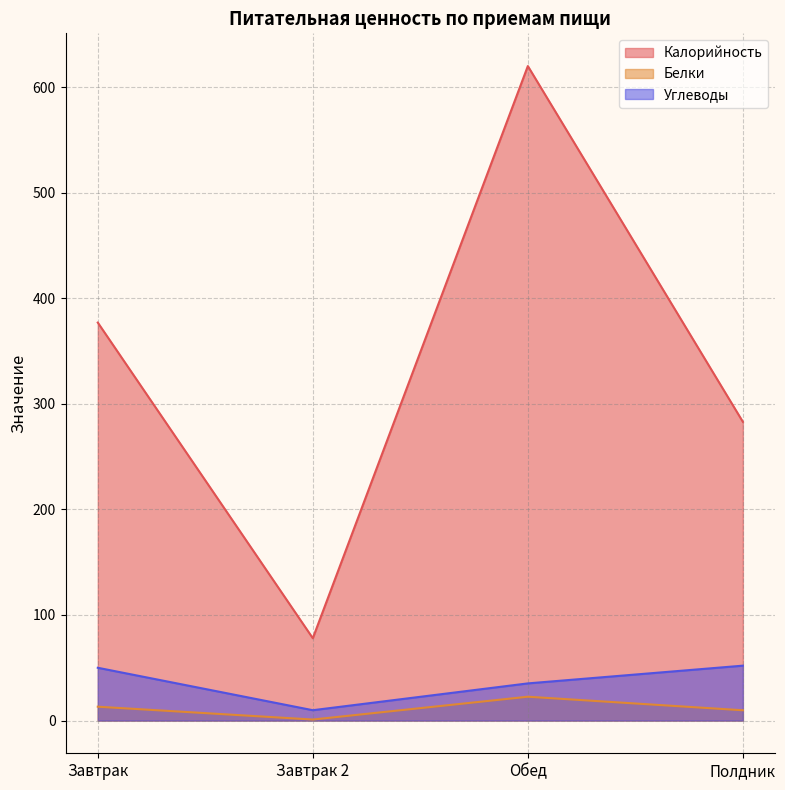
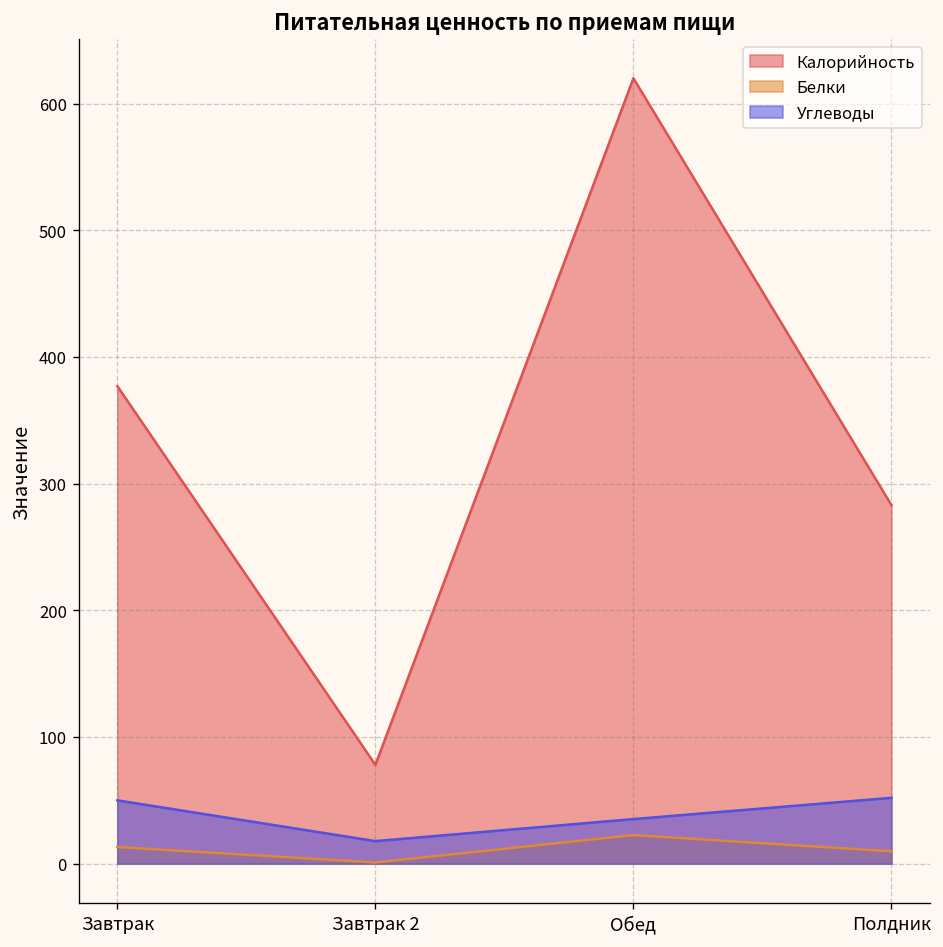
  {
    "Углеводы": {
      "Завтрак": 50,
-     "Завтрак 2": 10,
+     "Завтрак 2": 18,
      "Обед": 35,
      "Полдник": 52
    }
  }
